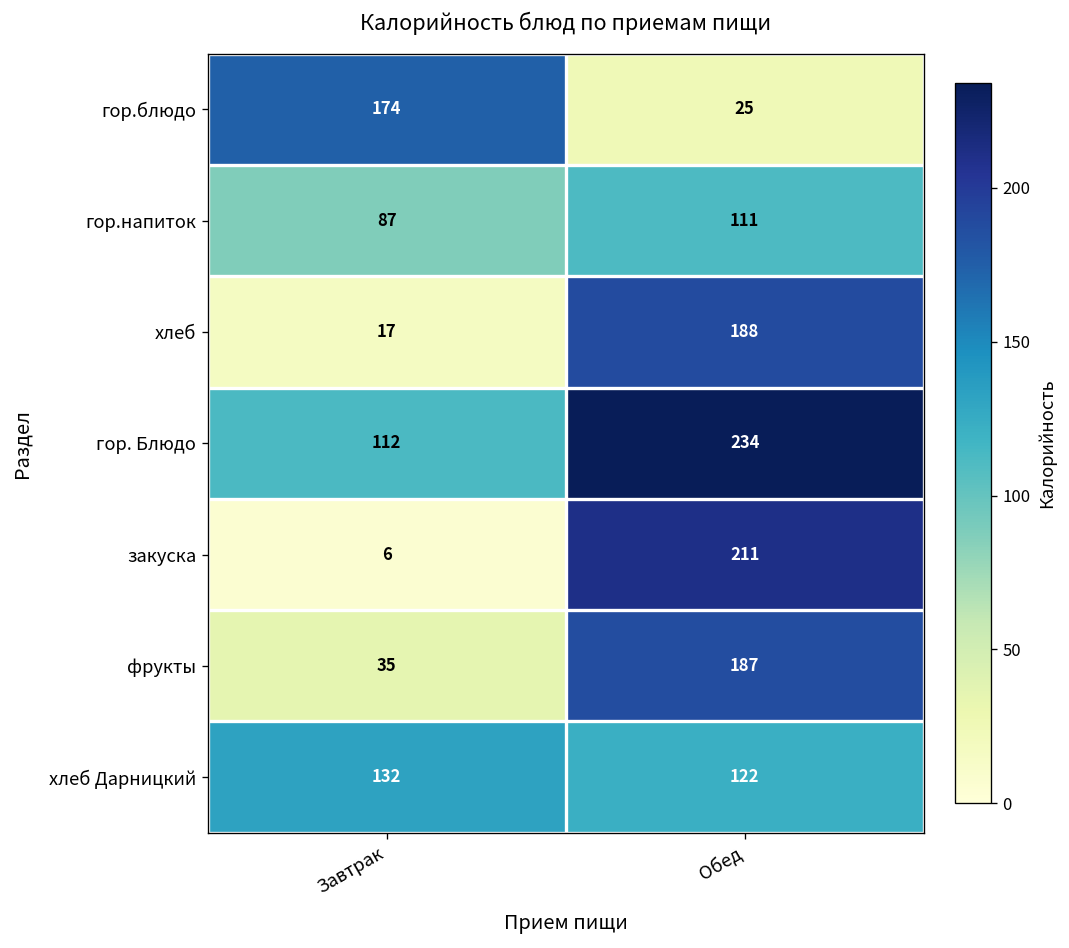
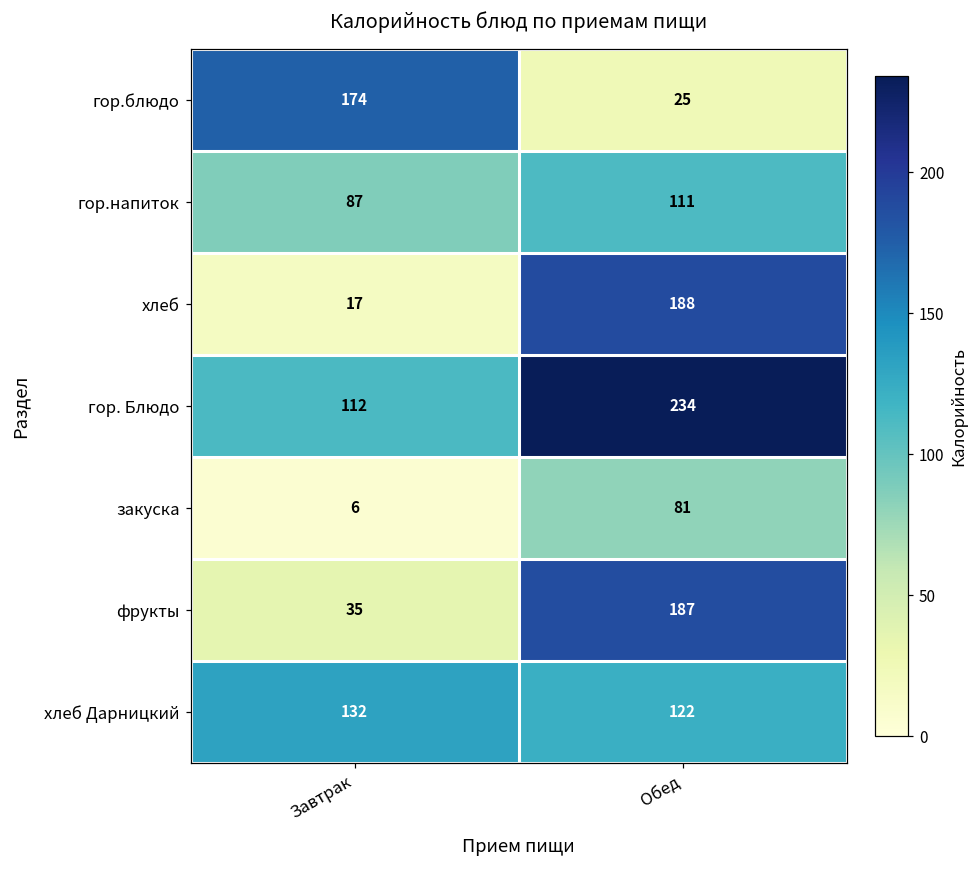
  {
    "гор.блюдо": {
      "Завтрак": 174,
      "Обед": 25
    },
    "гор.напиток": {
      "Завтрак": 87,
      "Обед": 111
    },
    "хлеб": {
      "Завтрак": 17,
      "Обед": 188
    },
    "гор. Блюдо": {
      "Завтрак": 112,
      "Обед": 234
    },
    "закуска": {
      "Завтрак": 6,
-     "Обед": 211
+     "Обед": 81
    },
    "фрукты": {
      "Завтрак": 35,
      "Обед": 187
    },
    "хлеб Дарницкий": {
      "Завтрак": 132,
      "Обед": 122
    }
  }
